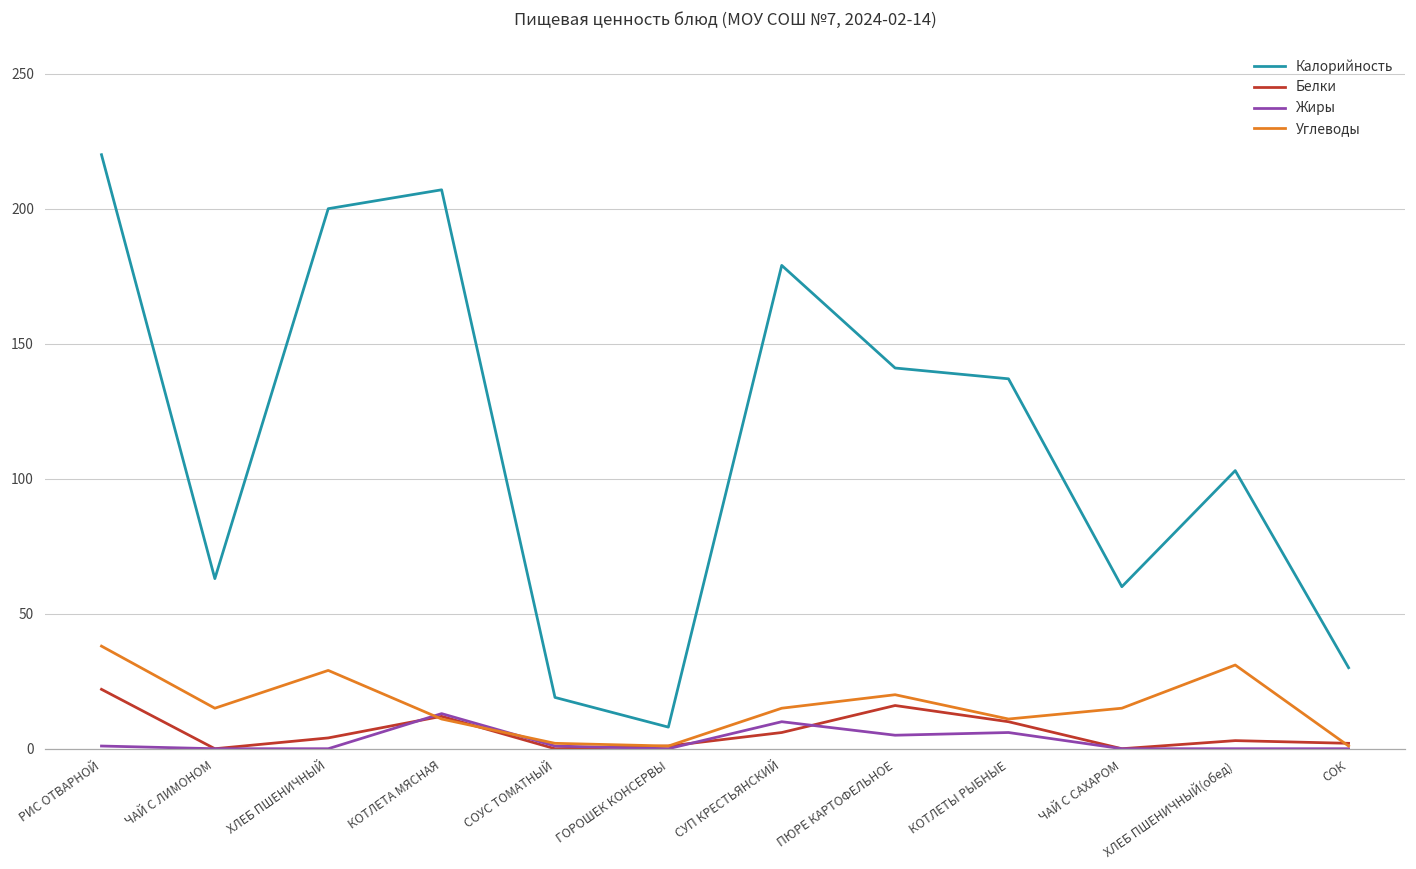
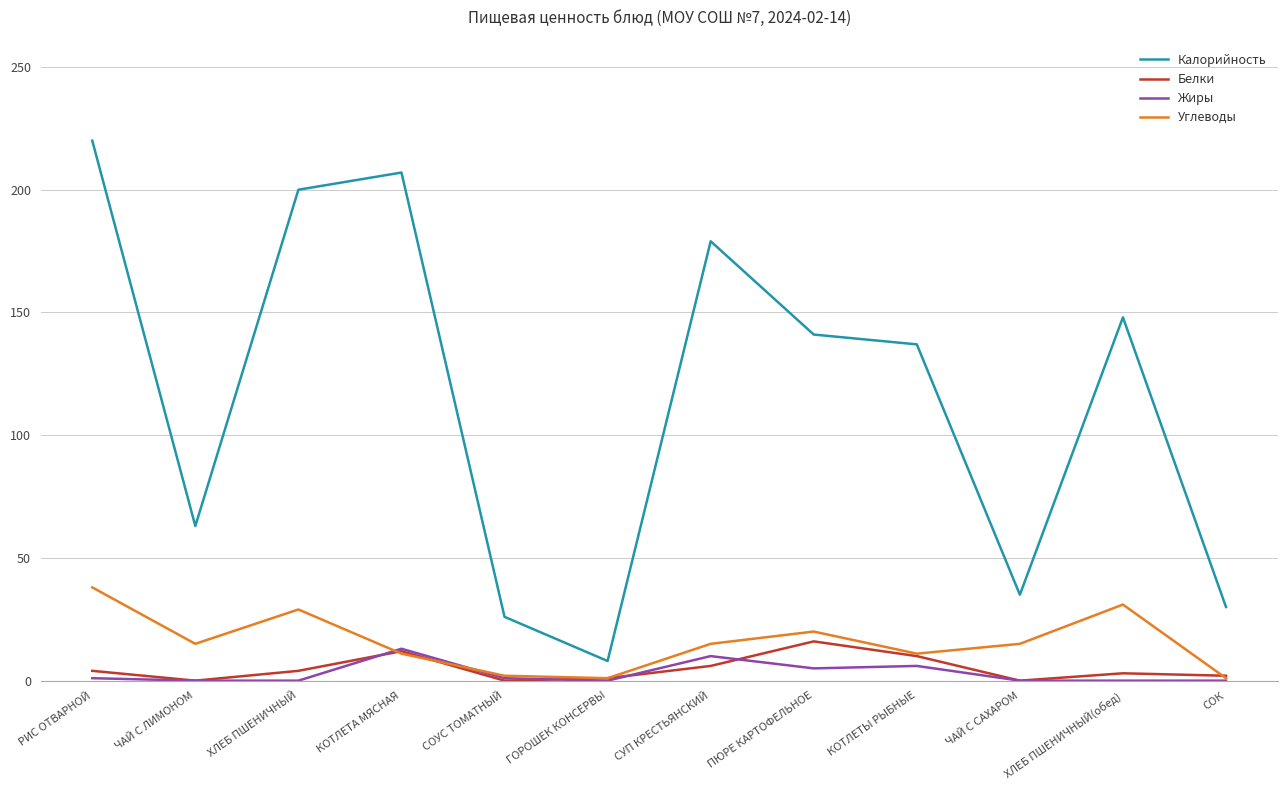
  {
    "Калорийность": {
      "РИС ОТВАРНОЙ": 220,
      "ЧАЙ С ЛИМОНОМ": 63,
      "ХЛЕБ ПШЕНИЧНЫЙ": 200,
      "КОТЛЕТА МЯСНАЯ": 207,
-     "СОУС ТОМАТНЫЙ": 19,
+     "СОУС ТОМАТНЫЙ": 26,
      "ГОРОШЕК КОНСЕРВЫ": 8,
      "СУП КРЕСТЬЯНСКИЙ": 179,
      "ПЮРЕ КАРТОФЕЛЬНОЕ": 141,
      "КОТЛЕТЫ РЫБНЫЕ": 137,
-     "ЧАЙ С САХАРОМ": 60,
-     "ХЛЕБ ПШЕНИЧНЫЙ(обед)": 103,
+     "ЧАЙ С САХАРОМ": 35,
+     "ХЛЕБ ПШЕНИЧНЫЙ(обед)": 148,
      "СОК": 30
    },
    "Белки": {
-     "РИС ОТВАРНОЙ": 22,
+     "РИС ОТВАРНОЙ": 4,
      "ХЛЕБ ПШЕНИЧНЫЙ": 4,
      "СУП КРЕСТЬЯНСКИЙ": 6,
      "ПЮРЕ КАРТОФЕЛЬНОЕ": 16,
      "ХЛЕБ ПШЕНИЧНЫЙ(обед)": 3
    },
    "Жиры": {
      "РИС ОТВАРНОЙ": 1,
      "ХЛЕБ ПШЕНИЧНЫЙ": 0,
      "СУП КРЕСТЬЯНСКИЙ": 10,
      "ПЮРЕ КАРТОФЕЛЬНОЕ": 5,
      "КОТЛЕТЫ РЫБНЫЕ": 6,
      "ХЛЕБ ПШЕНИЧНЫЙ(обед)": 0
    },
    "Углеводы": {
      "РИС ОТВАРНОЙ": 38,
      "ЧАЙ С ЛИМОНОМ": 15,
      "ХЛЕБ ПШЕНИЧНЫЙ": 29,
      "СУП КРЕСТЬЯНСКИЙ": 15,
      "ПЮРЕ КАРТОФЕЛЬНОЕ": 20,
      "ЧАЙ С САХАРОМ": 15,
      "ХЛЕБ ПШЕНИЧНЫЙ(обед)": 31
    }
  }
